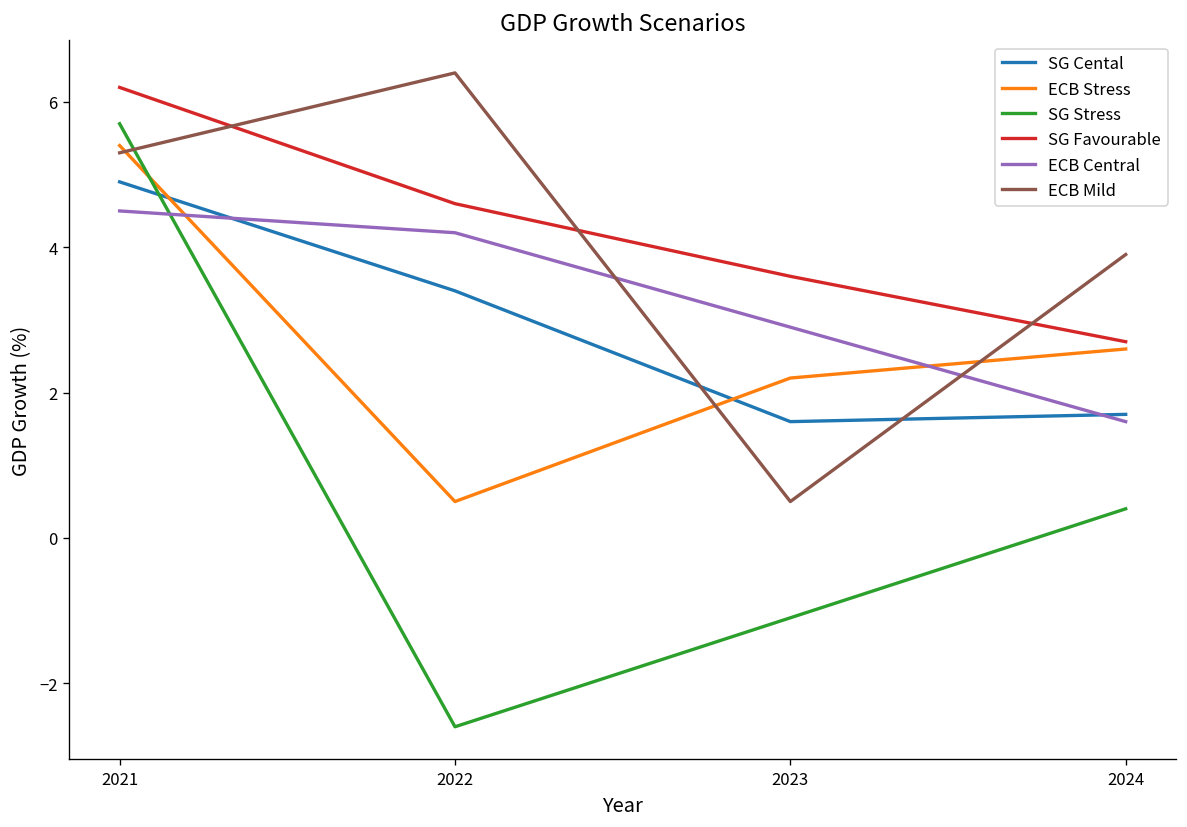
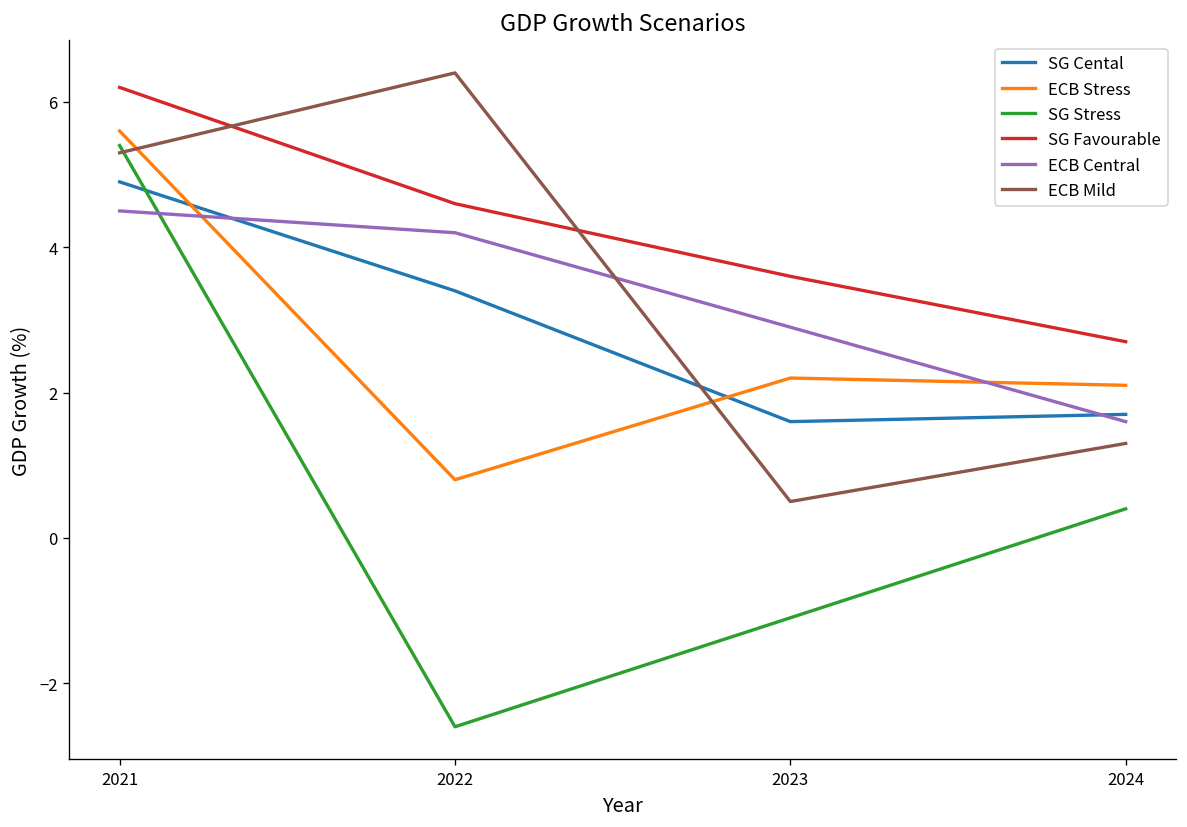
  {
    "SG Cental": {
      "2021": 4.9,
      "2022": 3.4,
      "2023": 1.6,
      "2024": 1.7
    },
    "ECB Stress": {
-     "2021": 5.4,
-     "2022": 0.5,
+     "2021": 5.6,
+     "2022": 0.8,
      "2023": 2.2,
-     "2024": 2.6
+     "2024": 2.1
    },
    "SG Stress": {
-     "2021": 5.7,
+     "2021": 5.4,
      "2022": -2.6,
      "2023": -1.1,
      "2024": 0.4
    },
    "SG Favourable": {
      "2021": 6.2,
      "2022": 4.6,
      "2023": 3.6,
      "2024": 2.7
    },
    "ECB Central": {
      "2021": 4.5,
      "2022": 4.2,
      "2023": 2.9,
      "2024": 1.6
    },
    "ECB Mild": {
      "2021": 5.3,
      "2022": 6.4,
      "2023": 0.5,
-     "2024": 3.9
+     "2024": 1.3
    }
  }
